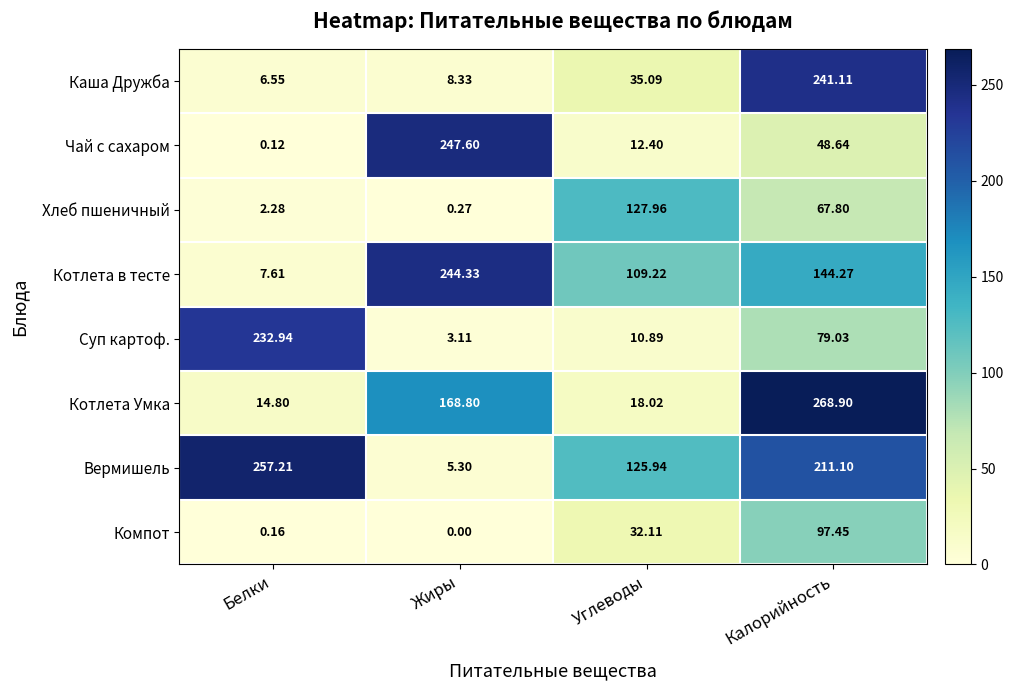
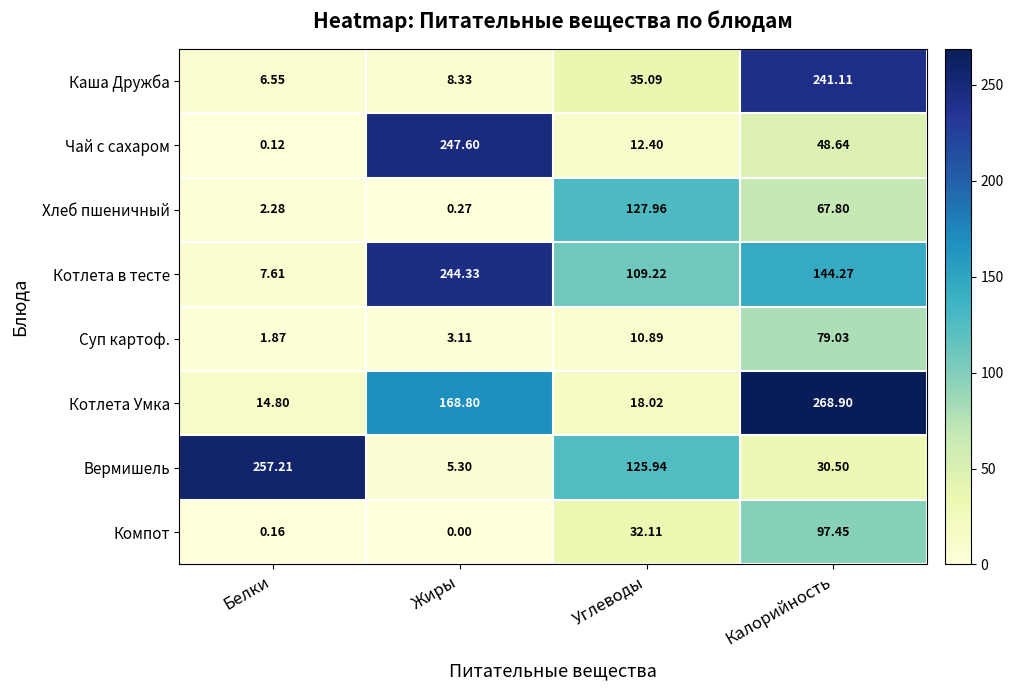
  {
    "Каша Дружба": {
      "Белки": 6.55,
      "Жиры": 8.33,
      "Углеводы": 35.09,
      "Калорийность": 241.11
    },
    "Чай с сахаром": {
      "Белки": 0.12,
      "Жиры": 247.60,
      "Углеводы": 12.40,
      "Калорийность": 48.64
    },
    "Хлеб пшеничный": {
      "Белки": 2.28,
      "Жиры": 0.27,
      "Углеводы": 127.96,
      "Калорийность": 67.80
    },
    "Котлета в тесте": {
      "Белки": 7.61,
      "Жиры": 244.33,
      "Углеводы": 109.22,
      "Калорийность": 144.27
    },
    "Суп картоф.": {
-     "Белки": 232.94,
+     "Белки": 1.87,
      "Жиры": 3.11,
      "Углеводы": 10.89,
      "Калорийность": 79.03
    },
    "Котлета Умка": {
      "Белки": 14.80,
      "Жиры": 168.80,
      "Углеводы": 18.02,
      "Калорийность": 268.90
    },
    "Вермишель": {
      "Белки": 257.21,
      "Жиры": 5.30,
      "Углеводы": 125.94,
-     "Калорийность": 211.10
+     "Калорийность": 30.50
    },
    "Компот": {
      "Белки": 0.16,
      "Жиры": 0.00,
      "Углеводы": 32.11,
      "Калорийность": 97.45
    }
  }
